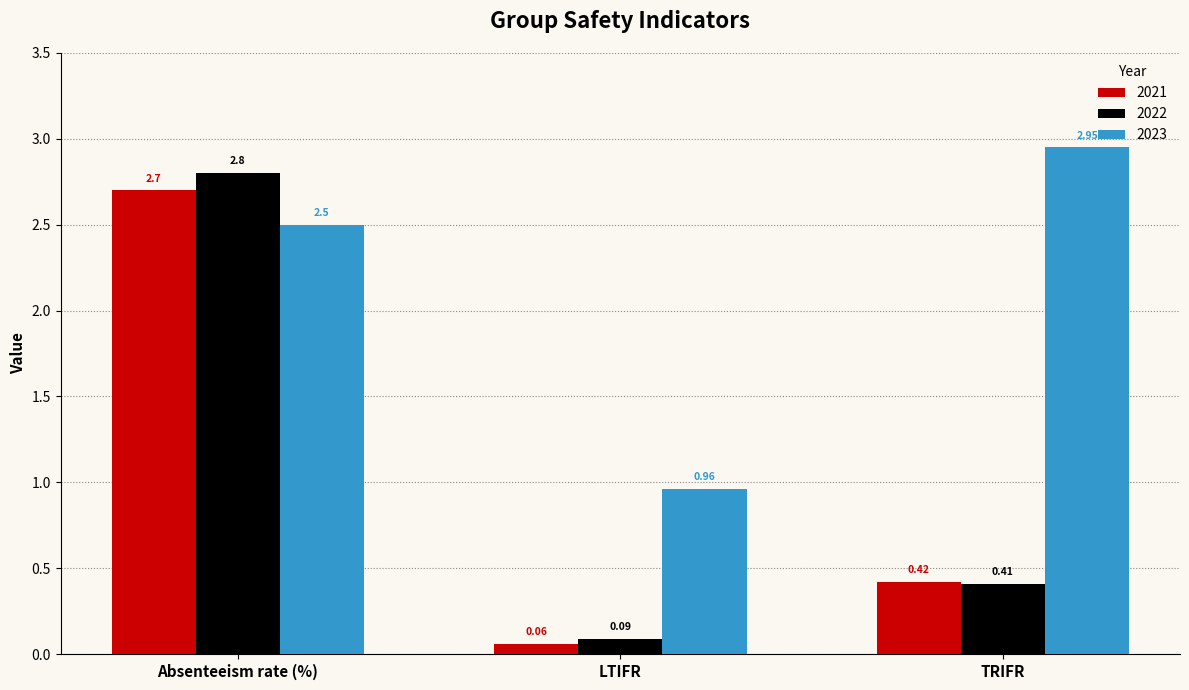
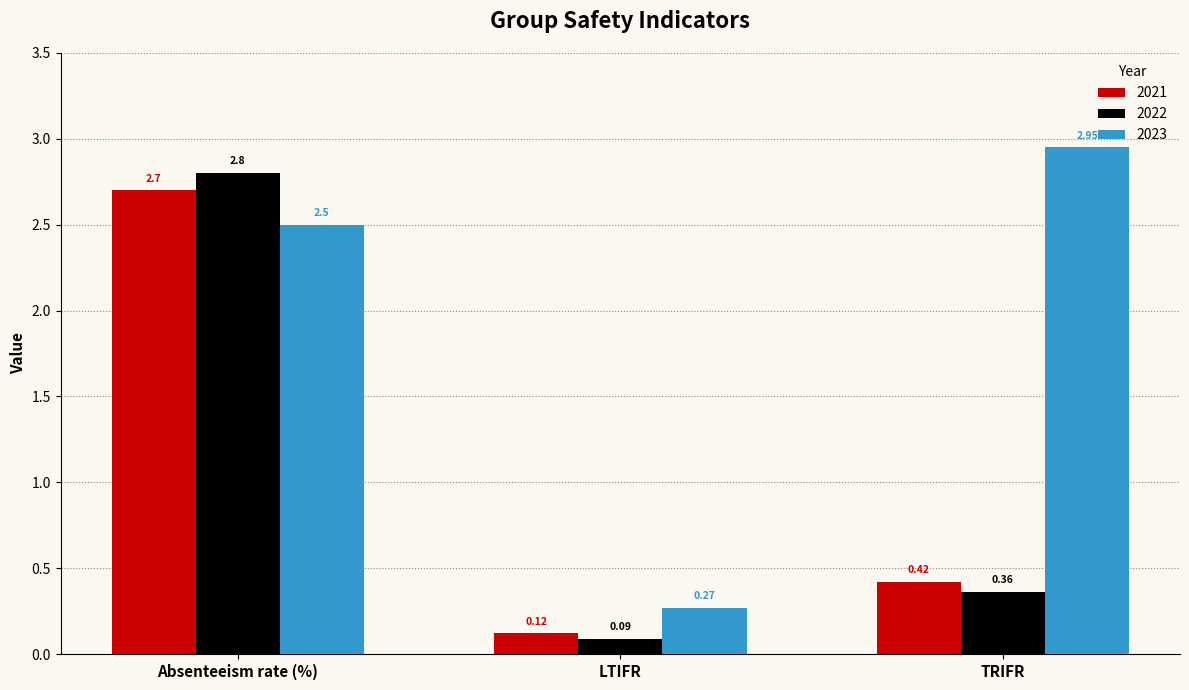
  {
    "2021": {
      "Absenteeism rate (%)": 2.7,
-     "LTIFR": 0.06,
+     "LTIFR": 0.12,
      "TRIFR": 0.42
    },
    "2022": {
      "Absenteeism rate (%)": 2.8,
      "LTIFR": 0.09,
-     "TRIFR": 0.41
+     "TRIFR": 0.36
    },
    "2023": {
      "Absenteeism rate (%)": 2.5,
-     "LTIFR": 0.96,
+     "LTIFR": 0.27,
      "TRIFR": 2.95
    }
  }
